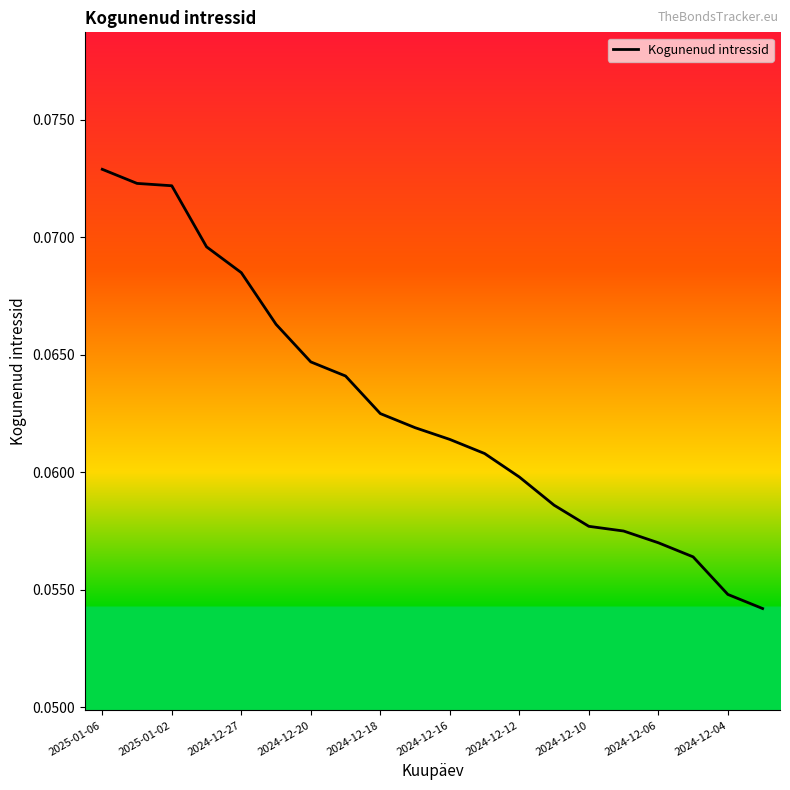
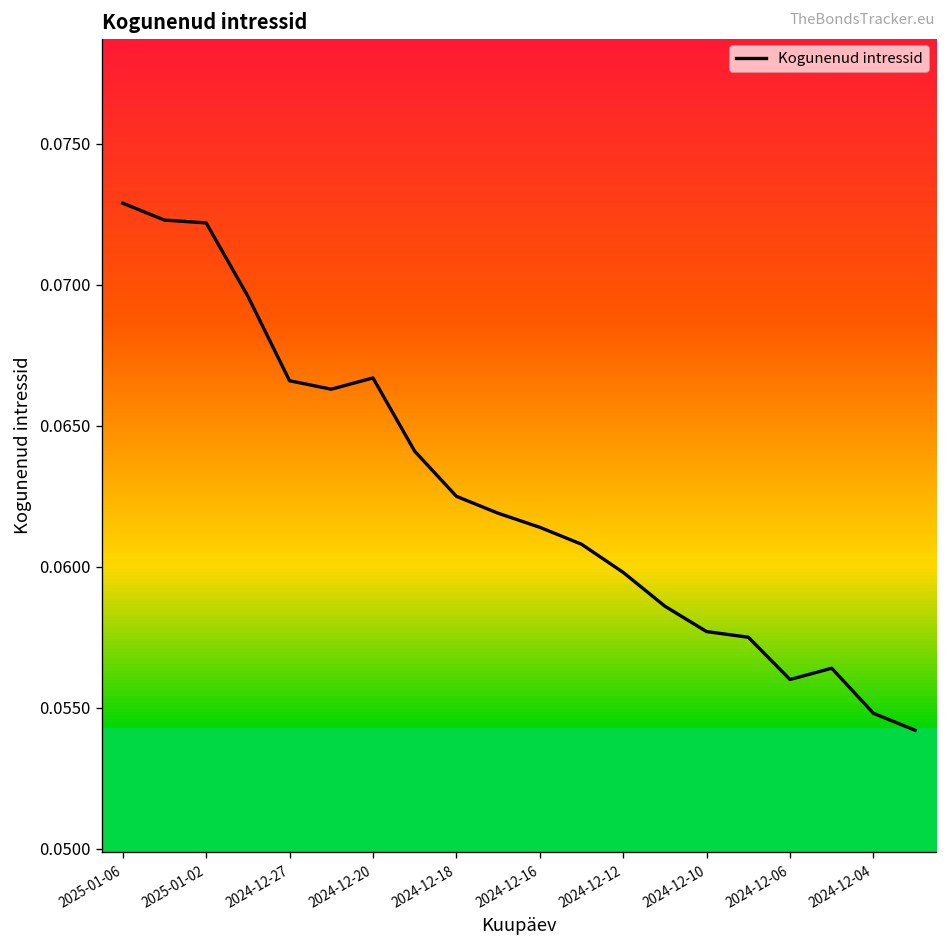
  {
    "2025-01-06": 0.0729,
    "2025-01-02": 0.0722,
-   "2024-12-27": 0.0685,
-   "2024-12-20": 0.0647,
+   "2024-12-27": 0.0666,
+   "2024-12-20": 0.0667,
    "2024-12-18": 0.0625,
    "2024-12-16": 0.0614,
    "2024-12-12": 0.0598,
    "2024-12-10": 0.0577,
-   "2024-12-06": 0.057,
+   "2024-12-06": 0.056,
    "2024-12-04": 0.0548
  }
